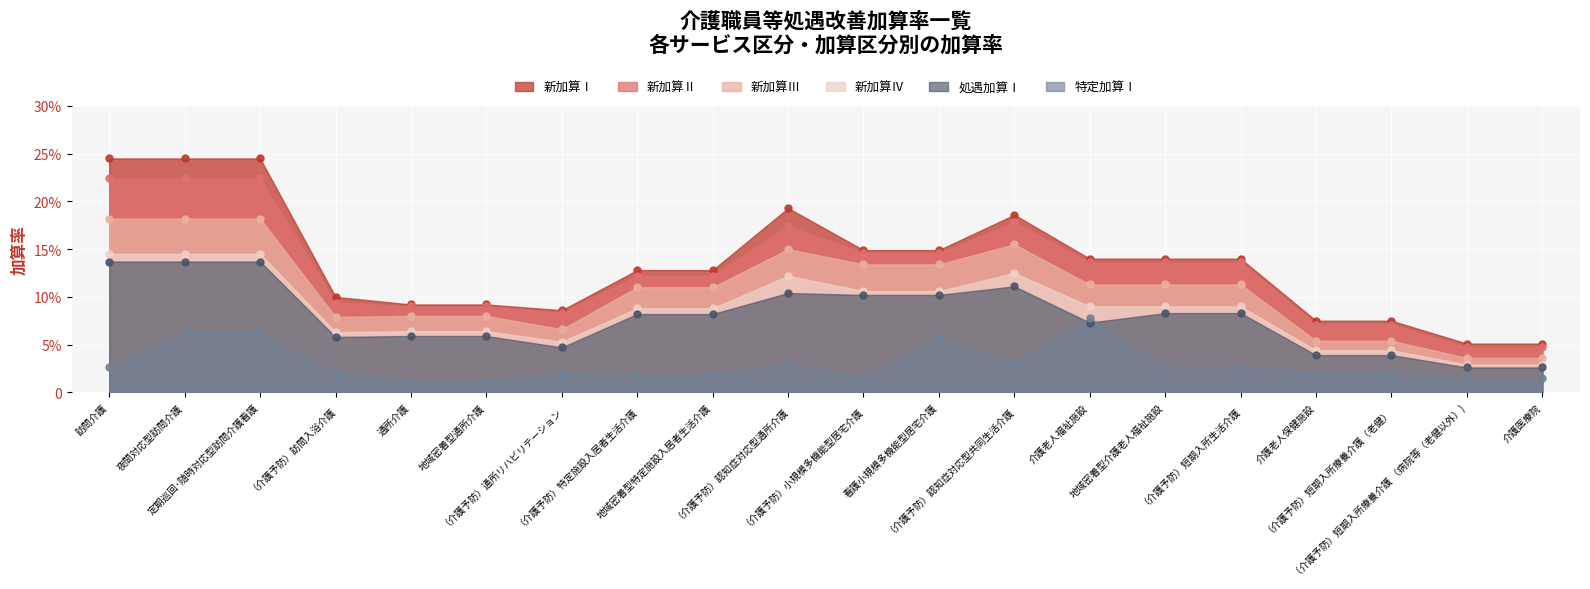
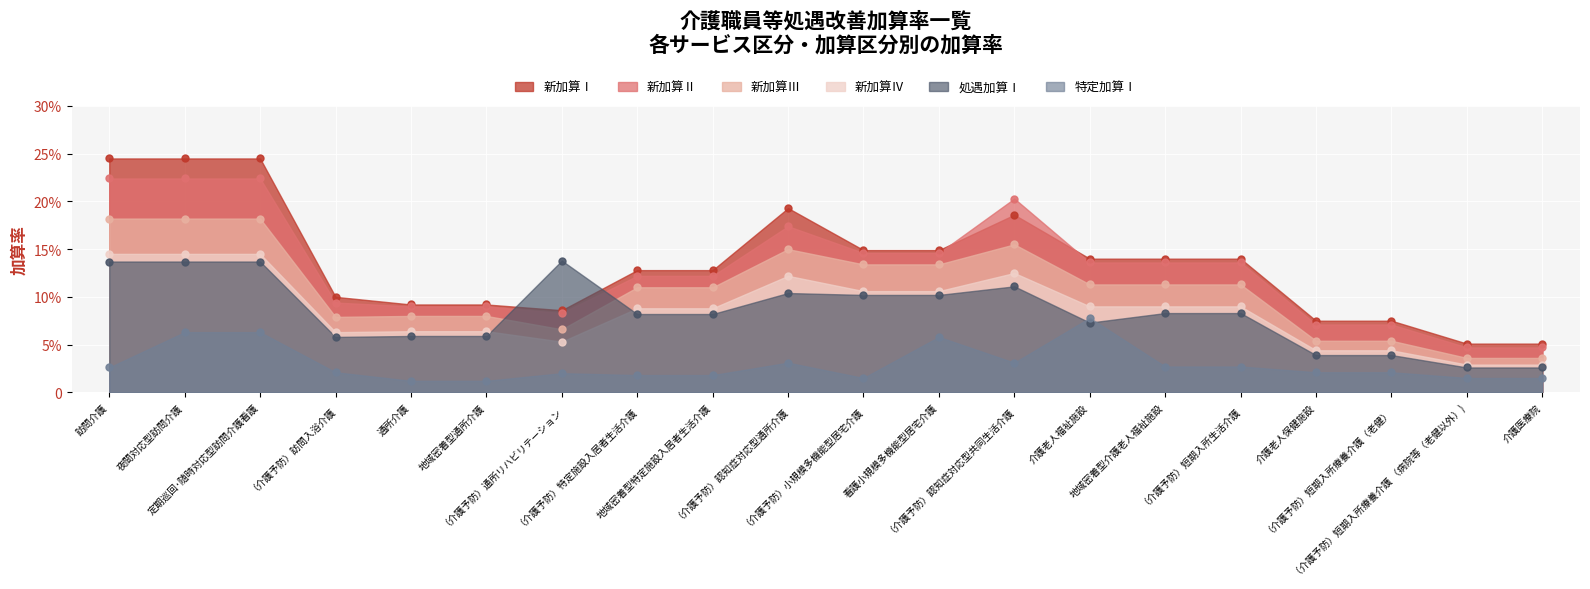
  {
    "新加算Ⅰ": {
      "訪問介護": "25%",
      "夜間対応型訪問介護": "25%",
      "定期巡回･随時対応型訪問介護看護": "25%",
      "（介護予防）訪問入浴介護": "10%",
      "（介護予防）通所リハビリテーション": "9%",
      "（介護予防）特定施設入居者生活介護": "13%",
      "地域密着型特定施設入居者生活介護": "13%",
      "（介護予防）認知症対応型通所介護": "19%",
      "（介護予防）小規模多機能型居宅介護": "15%",
      "看護小規模多機能型居宅介護": "15%",
      "（介護予防）認知症対応型共同生活介護": "19%",
      "介護老人福祉施設": "14%",
      "地域密着型介護老人福祉施設": "14%",
      "（介護予防）短期入所生活介護": "14%",
      "介護老人保健施設": "8%",
      "（介護予防）短期入所療養介護（老健）": "8%",
      "（介護予防）短期入所療養介護 （病院等（老健以外）)": "5%",
      "介護医療院": "5%"
    },
    "新加算Ⅱ": {
      "訪問介護": "22%",
      "夜間対応型訪問介護": "22%",
      "定期巡回･随時対応型訪問介護看護": "22%",
      "（介護予防）訪問入浴介護": "9%",
      "（介護予防）通所リハビリテーション": "8%",
      "（介護予防）特定施設入居者生活介護": "12%",
      "地域密着型特定施設入居者生活介護": "12%",
      "（介護予防）認知症対応型通所介護": "17%",
      "（介護予防）小規模多機能型居宅介護": "15%",
      "看護小規模多機能型居宅介護": "15%",
-     "（介護予防）認知症対応型共同生活介護": "18%",
+     "（介護予防）認知症対応型共同生活介護": "20%",
      "介護老人福祉施設": "14%",
      "地域密着型介護老人福祉施設": "14%",
      "（介護予防）短期入所生活介護": "14%",
      "介護老人保健施設": "7%",
      "（介護予防）短期入所療養介護（老健）": "7%",
      "（介護予防）短期入所療養介護 （病院等（老健以外）)": "5%",
      "介護医療院": "5%"
    },
    "処遇加算Ⅰ": {
      "訪問介護": "14%",
      "夜間対応型訪問介護": "14%",
      "定期巡回･随時対応型訪問介護看護": "14%",
      "（介護予防）訪問入浴介護": "6%",
      "通所介護": "6%",
      "地域密着型通所介護": "6%",
-     "（介護予防）通所リハビリテーション": "5%",
+     "（介護予防）通所リハビリテーション": "14%",
      "（介護予防）特定施設入居者生活介護": "8%",
      "地域密着型特定施設入居者生活介護": "8%",
      "（介護予防）認知症対応型通所介護": "10%",
      "（介護予防）小規模多機能型居宅介護": "10%",
      "看護小規模多機能型居宅介護": "10%",
      "（介護予防）認知症対応型共同生活介護": "11%",
      "介護老人福祉施設": "7%",
      "地域密着型介護老人福祉施設": "8%",
      "（介護予防）短期入所生活介護": "8%",
      "介護老人保健施設": "4%",
      "（介護予防）短期入所療養介護（老健）": "4%",
      "（介護予防）短期入所療養介護 （病院等（老健以外）)": "3%",
      "介護医療院": "3%"
    },
    "特定加算Ⅰ": {
      "訪問介護": "3%",
      "夜間対応型訪問介護": "6%",
      "定期巡回･随時対応型訪問介護看護": "6%",
      "（介護予防）訪問入浴介護": "2%",
      "通所介護": "1%",
      "地域密着型通所介護": "1%",
      "（介護予防）通所リハビリテーション": "2%",
      "（介護予防）特定施設入居者生活介護": "2%",
      "地域密着型特定施設入居者生活介護": "2%",
      "（介護予防）認知症対応型通所介護": "3%",
      "（介護予防）小規模多機能型居宅介護": "2%",
      "看護小規模多機能型居宅介護": "6%",
      "（介護予防）認知症対応型共同生活介護": "3%",
      "介護老人福祉施設": "8%",
      "地域密着型介護老人福祉施設": "3%",
      "（介護予防）短期入所生活介護": "3%",
      "介護老人保健施設": "2%",
      "（介護予防）短期入所療養介護（老健）": "2%",
      "（介護予防）短期入所療養介護 （病院等（老健以外）)": "2%",
      "介護医療院": "2%"
    }
  }
